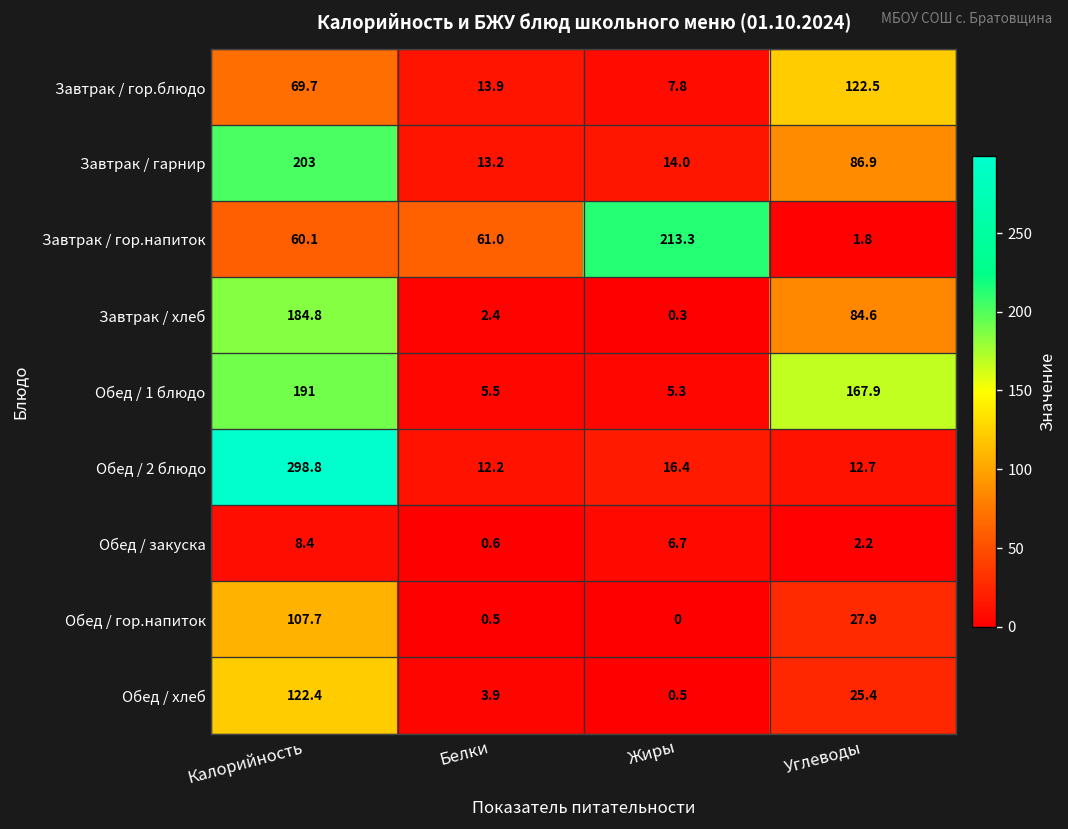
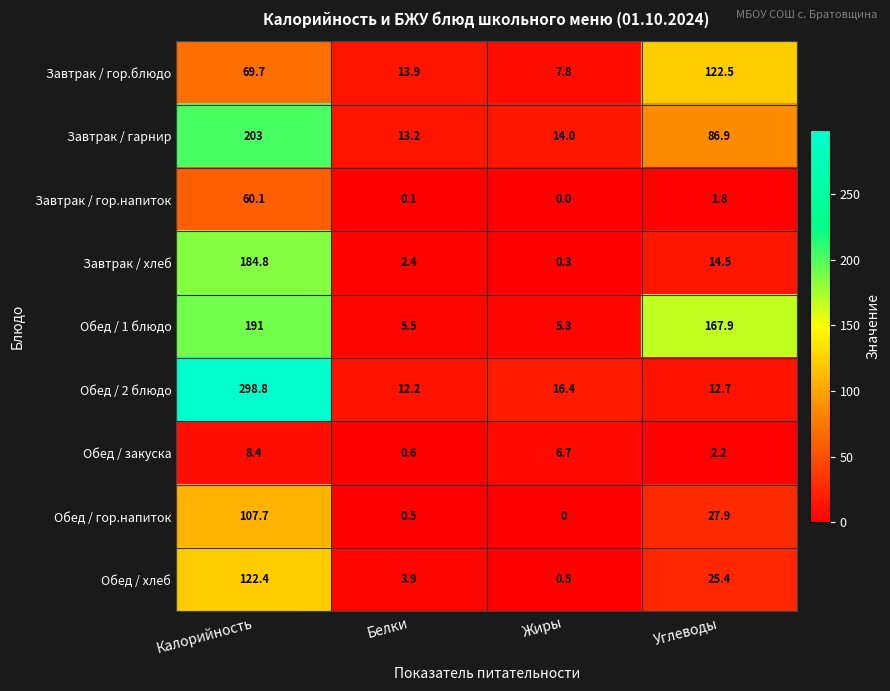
  {
    "Завтрак / гор.блюдо": {
      "Калорийность": 69.7,
      "Белки": 13.9,
      "Жиры": 7.8,
      "Углеводы": 122.5
    },
    "Завтрак / гарнир": {
      "Калорийность": 203,
      "Белки": 13.2,
      "Жиры": 14.0,
      "Углеводы": 86.9
    },
    "Завтрак / гор.напиток": {
      "Калорийность": 60.1,
-     "Белки": 61.0,
-     "Жиры": 213.3,
+     "Белки": 0.1,
+     "Жиры": 0.0,
      "Углеводы": 1.8
    },
    "Завтрак / хлеб": {
      "Калорийность": 184.8,
      "Белки": 2.4,
      "Жиры": 0.3,
-     "Углеводы": 84.6
+     "Углеводы": 14.5
    },
    "Обед / 1 блюдо": {
      "Калорийность": 191,
      "Белки": 5.5,
      "Жиры": 5.3,
      "Углеводы": 167.9
    },
    "Обед / 2 блюдо": {
      "Калорийность": 298.8,
      "Белки": 12.2,
      "Жиры": 16.4,
      "Углеводы": 12.7
    },
    "Обед / закуска": {
      "Калорийность": 8.4,
      "Белки": 0.6,
      "Жиры": 6.7,
      "Углеводы": 2.2
    },
    "Обед / гор.напиток": {
      "Калорийность": 107.7,
      "Белки": 0.5,
      "Жиры": 0,
      "Углеводы": 27.9
    },
    "Обед / хлеб": {
      "Калорийность": 122.4,
      "Белки": 3.9,
      "Жиры": 0.5,
      "Углеводы": 25.4
    }
  }
